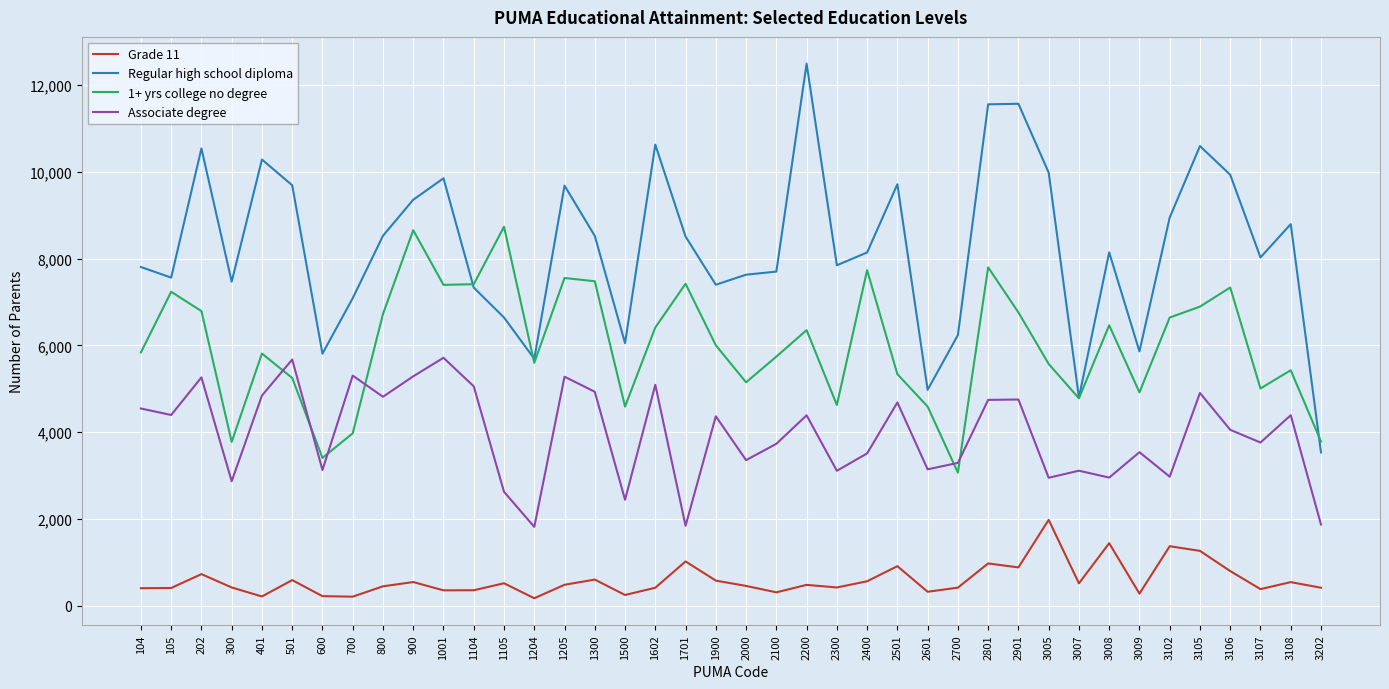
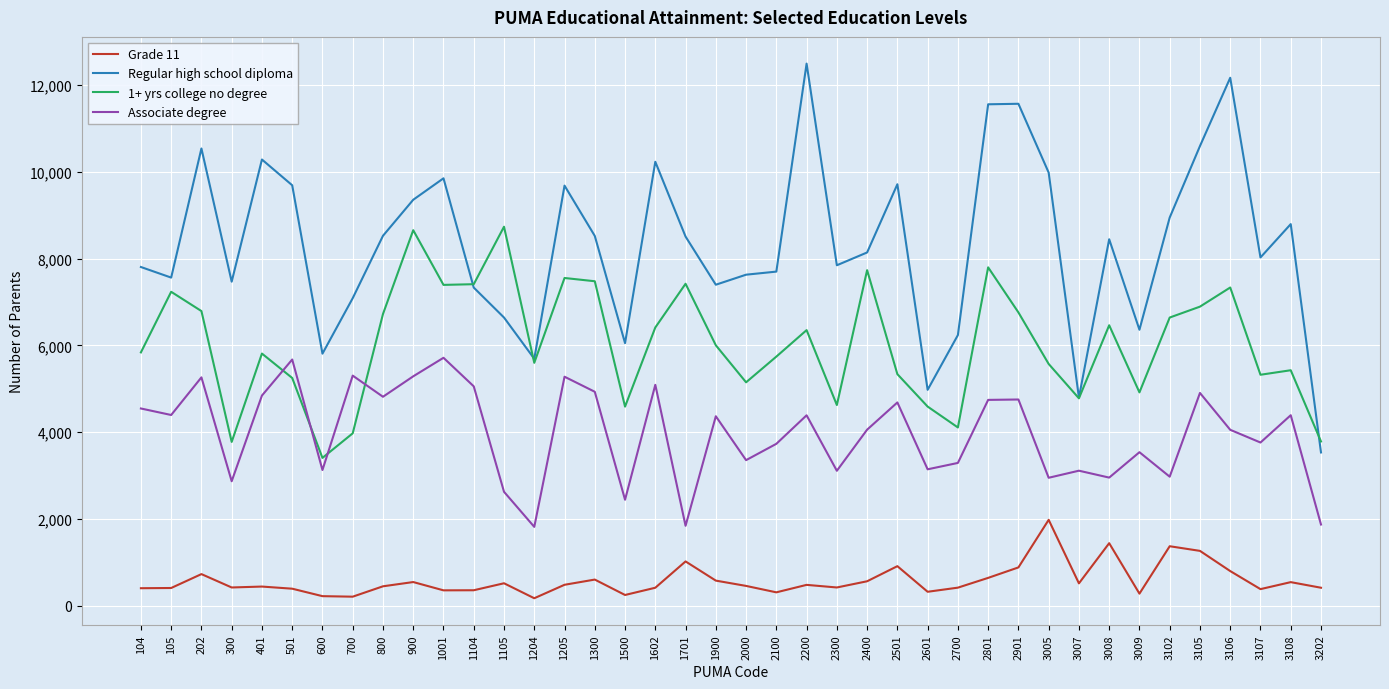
  {
    "Grade 11": {
      "104": "400",
      "105": "400",
      "202": "700",
      "300": "400",
-     "401": "200",
-     "501": "600",
+     "401": "400",
+     "501": "400",
      "600": "200",
      "700": "200",
      "800": "500",
      "900": "500",
      "1001": "400",
      "1104": "400",
      "1105": "500",
      "1204": "200",
      "1205": "500",
      "1300": "600",
      "1500": "300",
      "1602": "400",
      "1701": "1,000",
      "1900": "600",
      "2000": "500",
      "2100": "300",
      "2200": "500",
      "2300": "400",
      "2400": "600",
      "2501": "900",
      "2601": "300",
      "2700": "400",
-     "2801": "1,000",
+     "2801": "600",
      "2901": "900",
      "3005": "2,000",
      "3007": "500",
      "3008": "1,400",
      "3009": "300",
      "3102": "1,400",
      "3105": "1,300",
      "3106": "800",
      "3107": "400",
      "3108": "500",
      "3202": "400"
    },
    "Regular high school diploma": {
      "104": "7,800",
      "105": "7,600",
      "202": "10,500",
      "300": "7,500",
      "401": "10,300",
      "501": "9,700",
      "600": "5,800",
      "700": "7,100",
      "800": "8,500",
      "900": "9,400",
      "1001": "9,800",
      "1104": "7,300",
      "1105": "6,600",
      "1204": "5,700",
      "1205": "9,700",
      "1300": "8,500",
      "1500": "6,100",
-     "1602": "10,600",
+     "1602": "10,200",
      "1701": "8,500",
      "1900": "7,400",
      "2000": "7,600",
      "2100": "7,700",
      "2200": "12,500",
      "2300": "7,800",
      "2400": "8,100",
      "2501": "9,700",
      "2601": "5,000",
      "2700": "6,200",
      "2801": "11,600",
      "2901": "11,600",
      "3005": "10,000",
-     "3008": "8,100",
-     "3009": "5,900",
+     "3008": "8,400",
+     "3009": "6,400",
      "3102": "8,900",
      "3105": "10,600",
-     "3106": "9,900",
+     "3106": "12,200",
      "3107": "8,000",
      "3108": "8,800",
      "3202": "3,500"
    },
    "1+ yrs college no degree": {
      "104": "5,800",
      "105": "7,200",
      "202": "6,800",
      "300": "3,800",
      "401": "5,800",
      "501": "5,300",
      "600": "3,400",
      "700": "4,000",
      "800": "6,700",
      "900": "8,700",
      "1001": "7,400",
      "1104": "7,400",
      "1105": "8,700",
      "1204": "5,600",
      "1205": "7,600",
      "1300": "7,500",
      "1500": "4,600",
      "1602": "6,400",
      "1701": "7,400",
      "1900": "6,000",
      "2000": "5,200",
      "2100": "5,700",
      "2200": "6,400",
      "2300": "4,600",
      "2400": "7,700",
      "2501": "5,300",
      "2601": "4,600",
-     "2700": "3,100",
+     "2700": "4,100",
      "2801": "7,800",
      "2901": "6,800",
      "3005": "5,600",
      "3008": "6,500",
      "3009": "4,900",
      "3102": "6,600",
      "3105": "6,900",
      "3106": "7,300",
-     "3107": "5,000",
+     "3107": "5,300",
      "3108": "5,400",
      "3202": "3,800"
    },
    "Associate degree": {
      "104": "4,500",
      "105": "4,400",
      "202": "5,300",
      "300": "2,900",
      "401": "4,800",
      "501": "5,700",
      "600": "3,100",
      "700": "5,300",
      "800": "4,800",
      "900": "5,300",
      "1001": "5,700",
      "1104": "5,100",
      "1105": "2,600",
      "1204": "1,800",
      "1205": "5,300",
      "1300": "4,900",
      "1500": "2,400",
      "1602": "5,100",
      "1701": "1,800",
      "1900": "4,400",
      "2000": "3,400",
      "2100": "3,700",
      "2200": "4,400",
      "2300": "3,100",
-     "2400": "3,500",
+     "2400": "4,100",
      "2501": "4,700",
      "2601": "3,100",
      "2700": "3,300",
      "2801": "4,700",
      "2901": "4,800",
      "3005": "3,000",
      "3007": "3,100",
      "3008": "3,000",
      "3009": "3,500",
      "3102": "3,000",
      "3105": "4,900",
      "3106": "4,100",
      "3107": "3,800",
      "3108": "4,400",
      "3202": "1,900"
    }
  }
